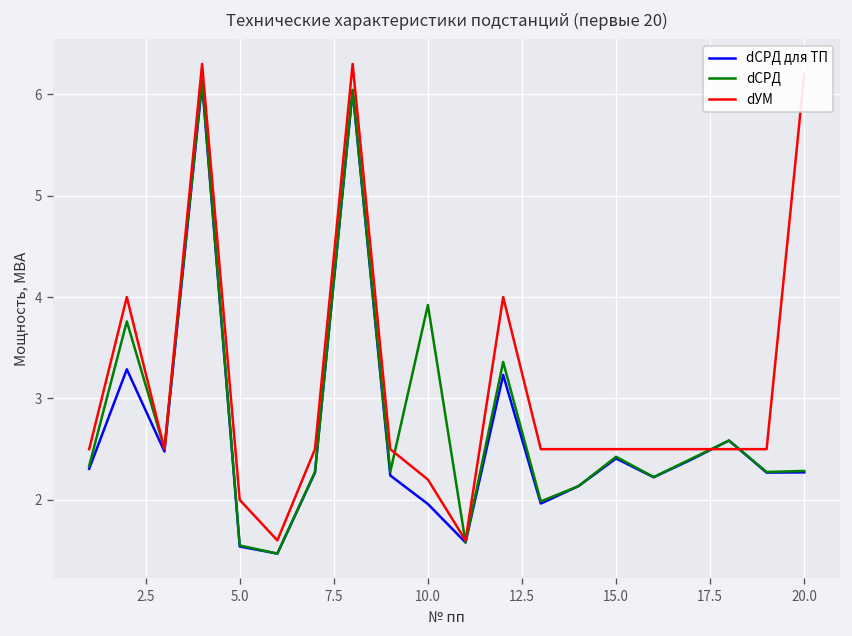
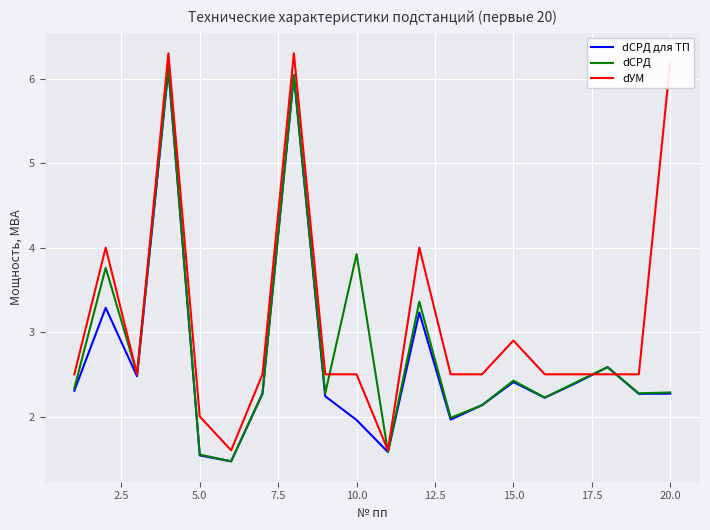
  {
    "dСРД для ТП": {
      "10.0": 2.0
    },
    "dСРД": {
      "10.0": 3.9
    },
    "dУМ": {
      "5.0": 2.0,
-     "10.0": 2.2,
-     "15.0": 2.5
+     "10.0": 2.5,
+     "15.0": 2.9
    }
  }
